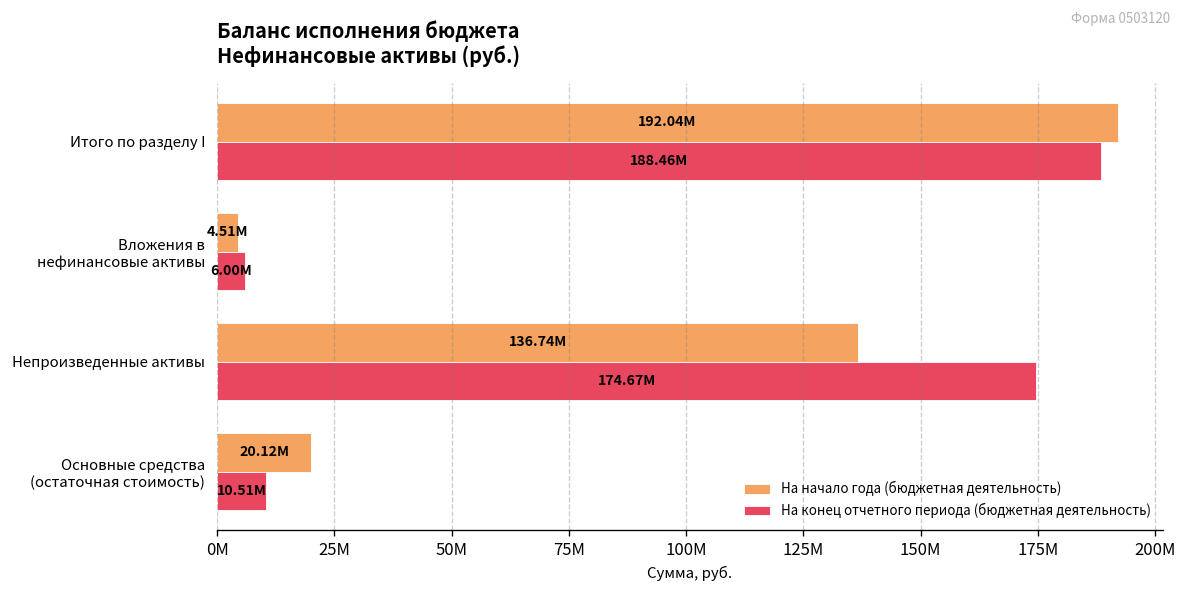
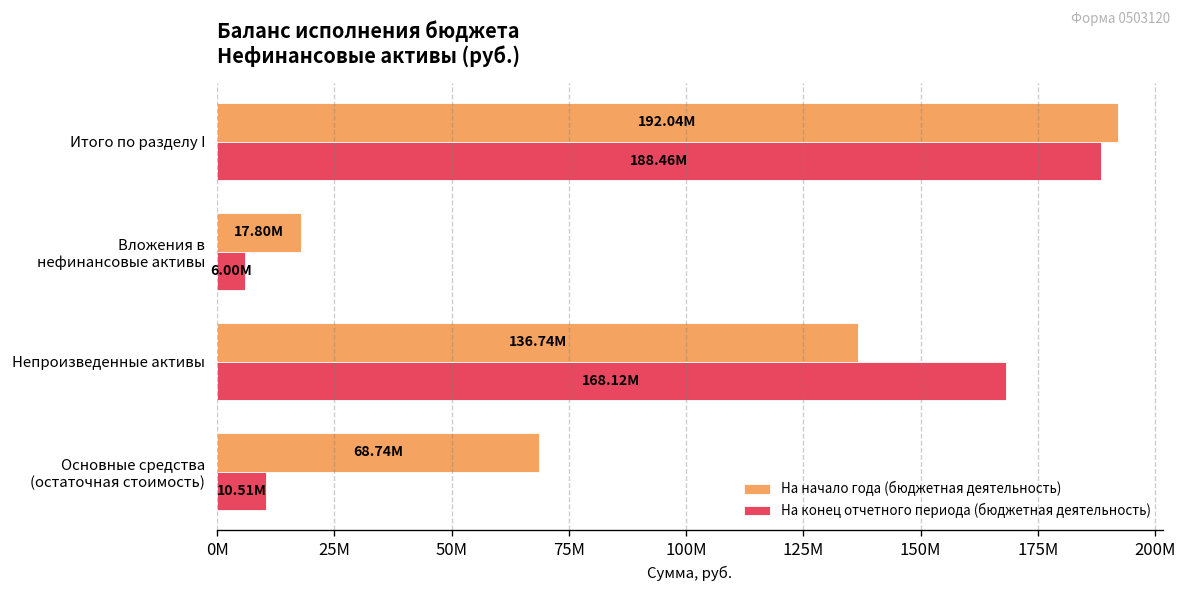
  {
    "На начало года (бюджетная деятельность)": {
      "Итого по разделу I": "192.04M",
-     "Вложения в нефинансовые активы": "4.51M",
+     "Вложения в нефинансовые активы": "17.80M",
      "Непроизведенные активы": "136.74M",
-     "Основные средства (остаточная стоимость)": "20.12M"
+     "Основные средства (остаточная стоимость)": "68.74M"
    },
    "На конец отчетного периода (бюджетная деятельность)": {
      "Итого по разделу I": "188.46M",
      "Вложения в нефинансовые активы": "6.00M",
-     "Непроизведенные активы": "174.67M",
+     "Непроизведенные активы": "168.12M",
      "Основные средства (остаточная стоимость)": "10.51M"
    }
  }
